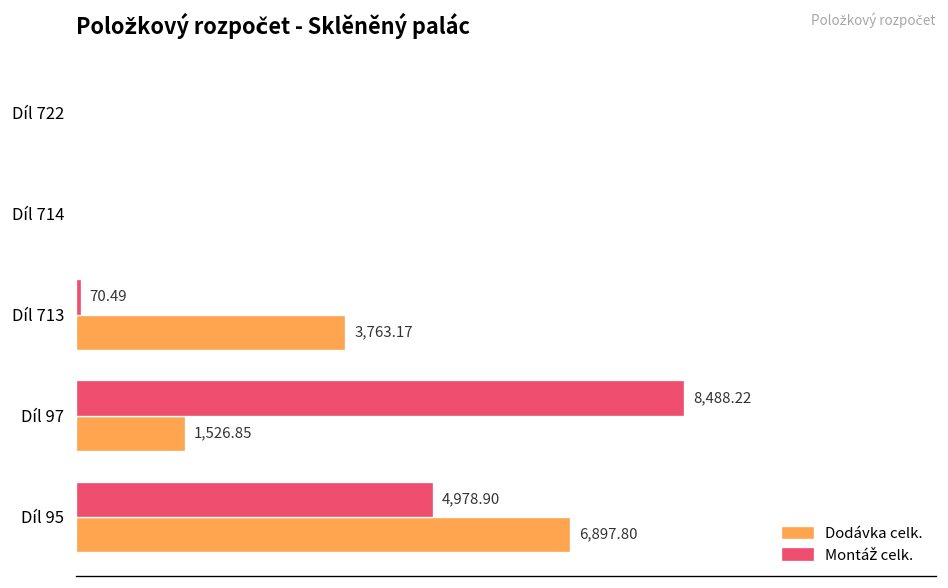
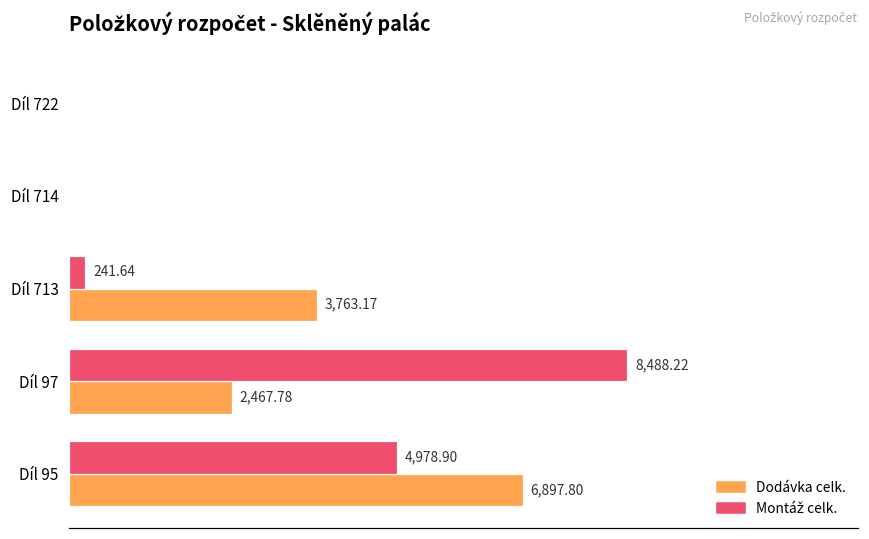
  {
    "Dodávka celk.": {
      "Díl 713": "3,763.17",
-     "Díl 97": "1,526.85",
+     "Díl 97": "2,467.78",
      "Díl 95": "6,897.80"
    },
    "Montáž celk.": {
-     "Díl 713": "70.49",
+     "Díl 713": "241.64",
      "Díl 97": "8,488.22",
      "Díl 95": "4,978.90"
    }
  }
